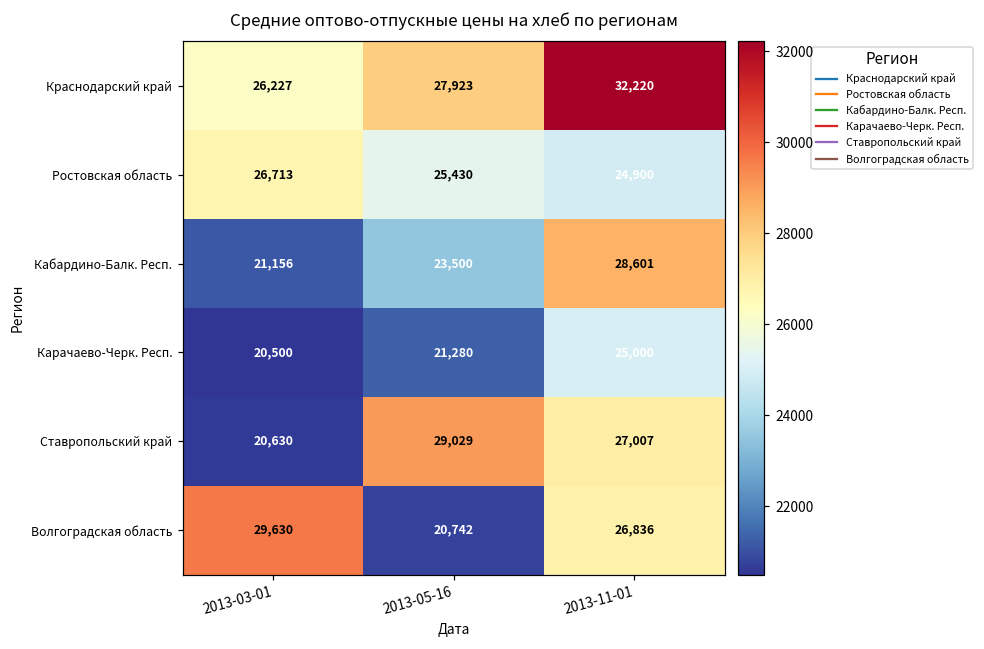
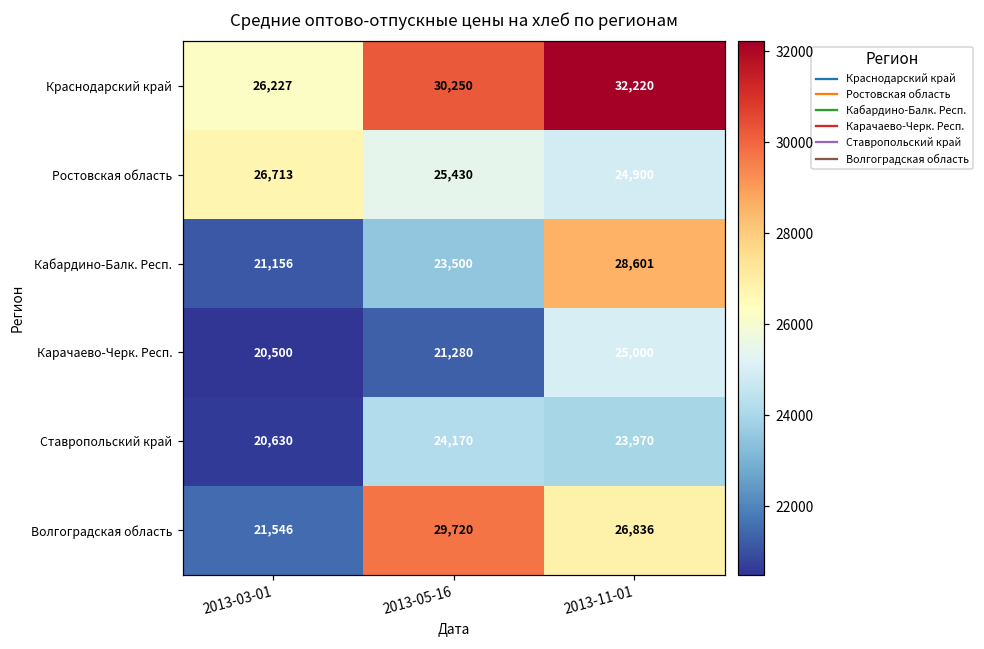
  {
    "Краснодарский край": {
      "2013-03-01": "26,227",
-     "2013-05-16": "27,923",
+     "2013-05-16": "30,250",
      "2013-11-01": "32,220"
    },
    "Ростовская область": {
      "2013-03-01": "26,713",
      "2013-05-16": "25,430"
    },
    "Кабардино-Балк. Респ.": {
      "2013-03-01": "21,156",
      "2013-05-16": "23,500",
      "2013-11-01": "28,601"
    },
    "Карачаево-Черк. Респ.": {
      "2013-03-01": "20,500",
      "2013-05-16": "21,280"
    },
    "Ставропольский край": {
      "2013-03-01": "20,630",
-     "2013-05-16": "29,029",
-     "2013-11-01": "27,007"
+     "2013-05-16": "24,170",
+     "2013-11-01": "23,970"
    },
    "Волгоградская область": {
-     "2013-03-01": "29,630",
-     "2013-05-16": "20,742",
+     "2013-03-01": "21,546",
+     "2013-05-16": "29,720",
      "2013-11-01": "26,836"
    }
  }
